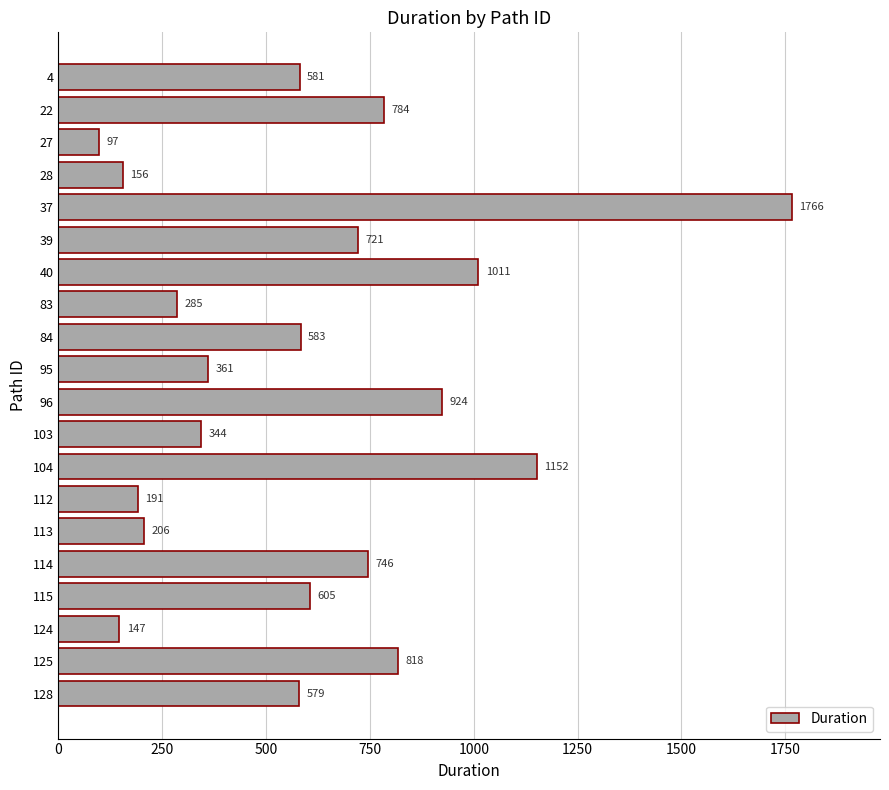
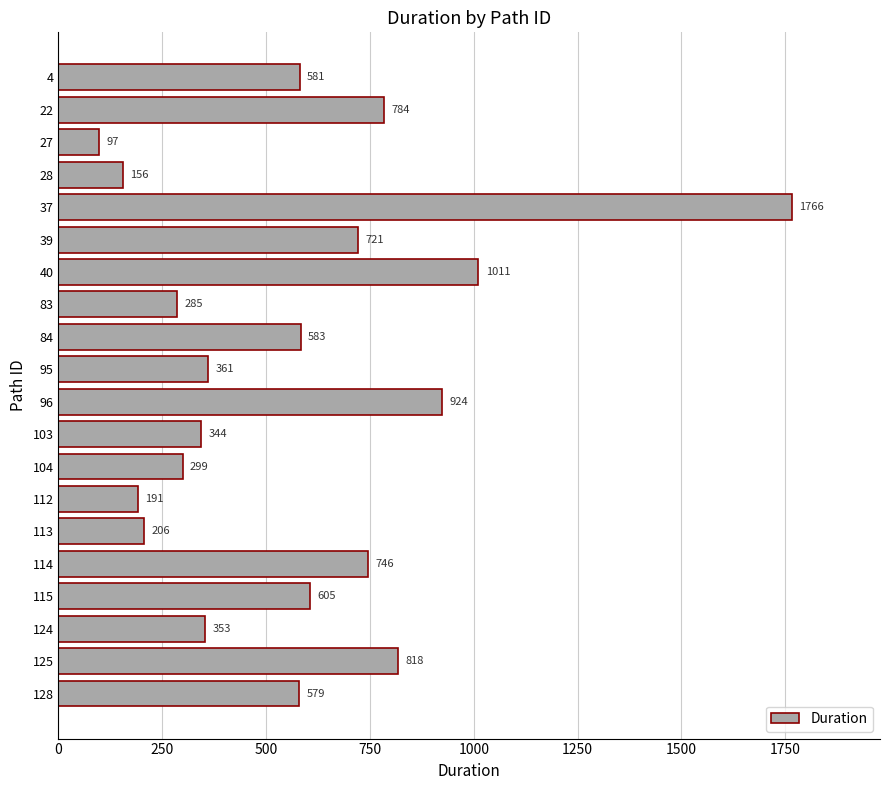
  {
    "4": 581,
    "22": 784,
    "27": 97,
    "28": 156,
    "37": 1766,
    "39": 721,
    "40": 1011,
    "83": 285,
    "84": 583,
    "95": 361,
    "96": 924,
    "103": 344,
-   "104": 1152,
+   "104": 299,
    "112": 191,
    "113": 206,
    "114": 746,
    "115": 605,
-   "124": 147,
+   "124": 353,
    "125": 818,
    "128": 579
  }
